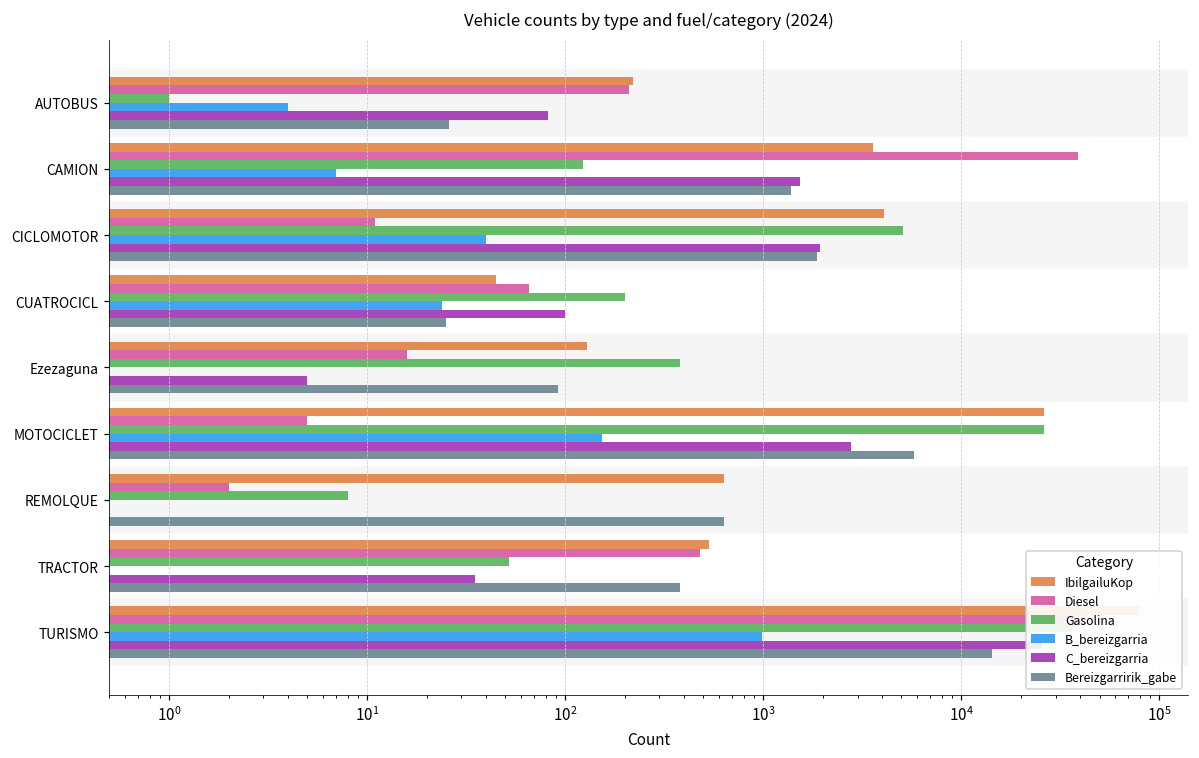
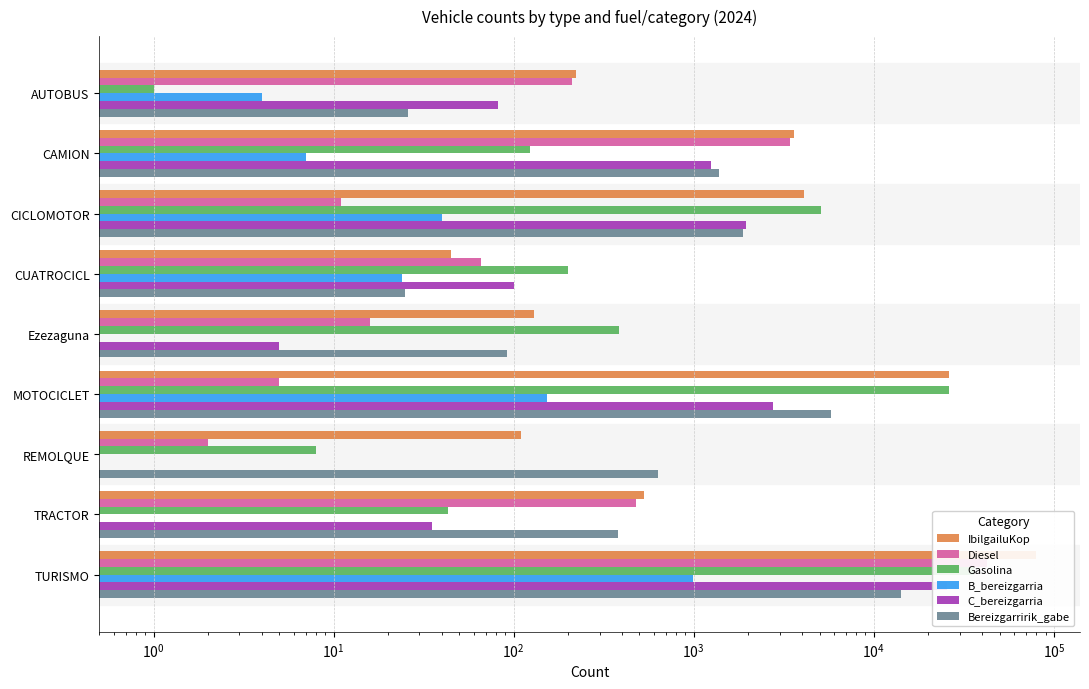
  {
    "IbilgailuKop": {
      "AUTOBUS": 220,
      "CAMION": 3600,
      "CICLOMOTOR": 4100,
      "CUATROCICL": 45,
      "Ezezaguna": 130,
      "MOTOCICLET": 26000,
-     "REMOLQUE": 630,
+     "REMOLQUE": 110,
      "TRACTOR": 530
    },
    "Diesel": {
      "AUTOBUS": 210,
-     "CAMION": 39000,
+     "CAMION": 3400,
      "CICLOMOTOR": 11,
      "CUATROCICL": 66,
      "Ezezaguna": 16,
      "MOTOCICLET": 5,
      "REMOLQUE": 2,
      "TRACTOR": 480
    },
    "Gasolina": {
      "AUTOBUS": 1,
      "CAMION": 120,
      "CICLOMOTOR": 5100,
      "CUATROCICL": 200,
      "Ezezaguna": 380,
      "MOTOCICLET": 26000,
      "REMOLQUE": 8,
-     "TRACTOR": 52
+     "TRACTOR": 43
    },
    "B_bereizgarria": {
      "AUTOBUS": 4,
      "CAMION": 7,
      "CICLOMOTOR": 40,
      "CUATROCICL": 24,
      "MOTOCICLET": 150,
      "TURISMO": 1000
    },
    "C_bereizgarria": {
      "AUTOBUS": 80,
-     "CAMION": 1500,
+     "CAMION": 1300,
      "CICLOMOTOR": 1900,
      "CUATROCICL": 100,
      "Ezezaguna": 5,
      "MOTOCICLET": 2800,
      "TRACTOR": 35
    },
    "Bereizgarririk_gabe": {
      "AUTOBUS": 26,
      "CAMION": 1400,
      "CICLOMOTOR": 1900,
      "CUATROCICL": 25,
      "Ezezaguna": 90,
      "MOTOCICLET": 5800,
      "REMOLQUE": 630,
      "TRACTOR": 380,
      "TURISMO": 14000
    }
  }
